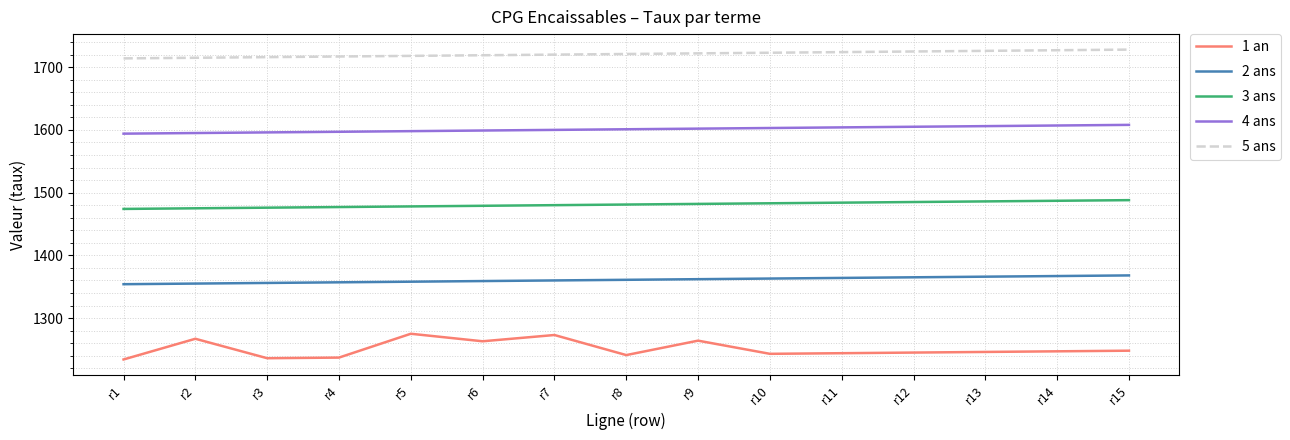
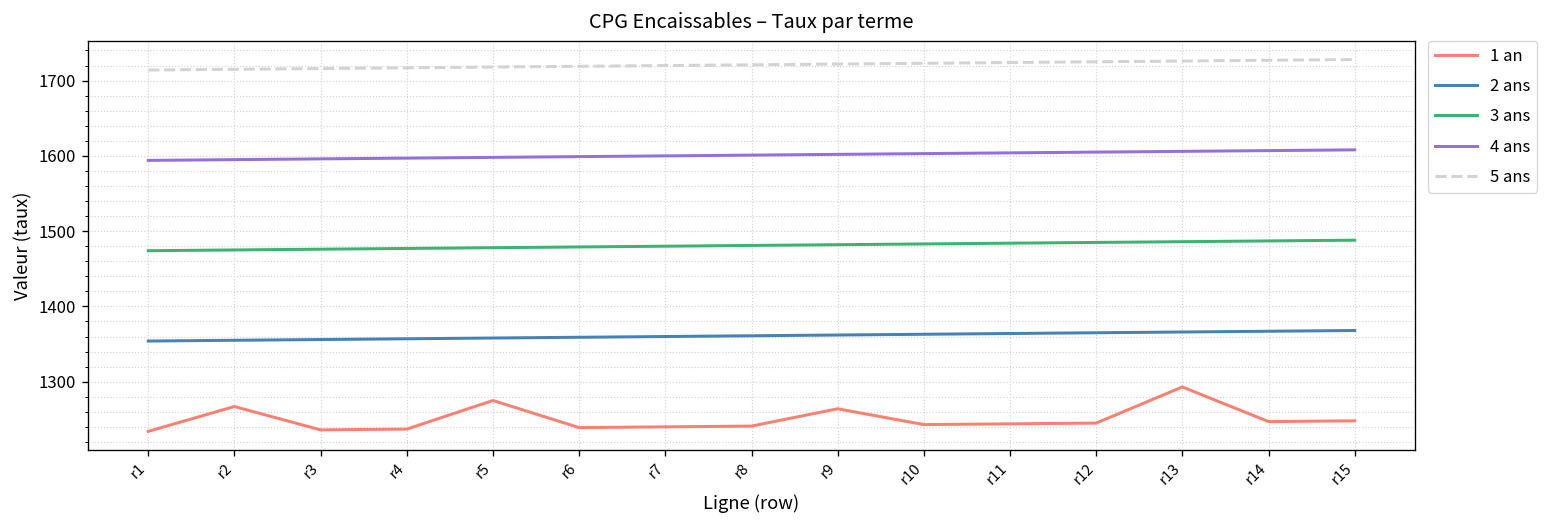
  {
    "1 an": {
      "r1": 1230,
      "r2": 1270,
      "r3": 1240,
      "r4": 1240,
      "r5": 1280,
-     "r6": 1260,
-     "r7": 1270,
+     "r6": 1240,
+     "r7": 1240,
      "r8": 1240,
      "r9": 1260,
      "r10": 1240,
      "r11": 1240,
      "r12": 1250,
-     "r13": 1250,
+     "r13": 1290,
      "r14": 1250,
      "r15": 1250
    },
    "2 ans": {
      "r1": 1350,
      "r2": 1360,
      "r3": 1360,
      "r4": 1360,
      "r5": 1360,
      "r6": 1360,
      "r7": 1360,
      "r8": 1360,
      "r9": 1360,
      "r10": 1360,
      "r11": 1360,
      "r12": 1370,
      "r13": 1370,
      "r14": 1370,
      "r15": 1370
    },
    "3 ans": {
      "r1": 1470,
      "r2": 1480,
      "r3": 1480,
      "r4": 1480,
      "r5": 1480,
      "r6": 1480,
      "r7": 1480,
      "r8": 1480,
      "r9": 1480,
      "r10": 1480,
      "r11": 1480,
      "r12": 1490,
      "r13": 1490,
      "r14": 1490,
      "r15": 1490
    },
    "4 ans": {
      "r1": 1590,
      "r2": 1600,
      "r3": 1600,
      "r4": 1600,
      "r5": 1600,
      "r6": 1600,
      "r7": 1600,
      "r8": 1600,
      "r9": 1600,
      "r10": 1600,
      "r11": 1600,
      "r12": 1610,
      "r13": 1610,
      "r14": 1610,
      "r15": 1610
    },
    "5 ans": {
      "r1": 1710,
      "r2": 1720,
      "r3": 1720,
      "r4": 1720,
      "r5": 1720,
      "r6": 1720,
      "r7": 1720,
      "r8": 1720,
      "r9": 1720,
      "r10": 1720,
      "r11": 1720,
      "r12": 1730,
      "r13": 1730,
      "r14": 1730,
      "r15": 1730
    }
  }
